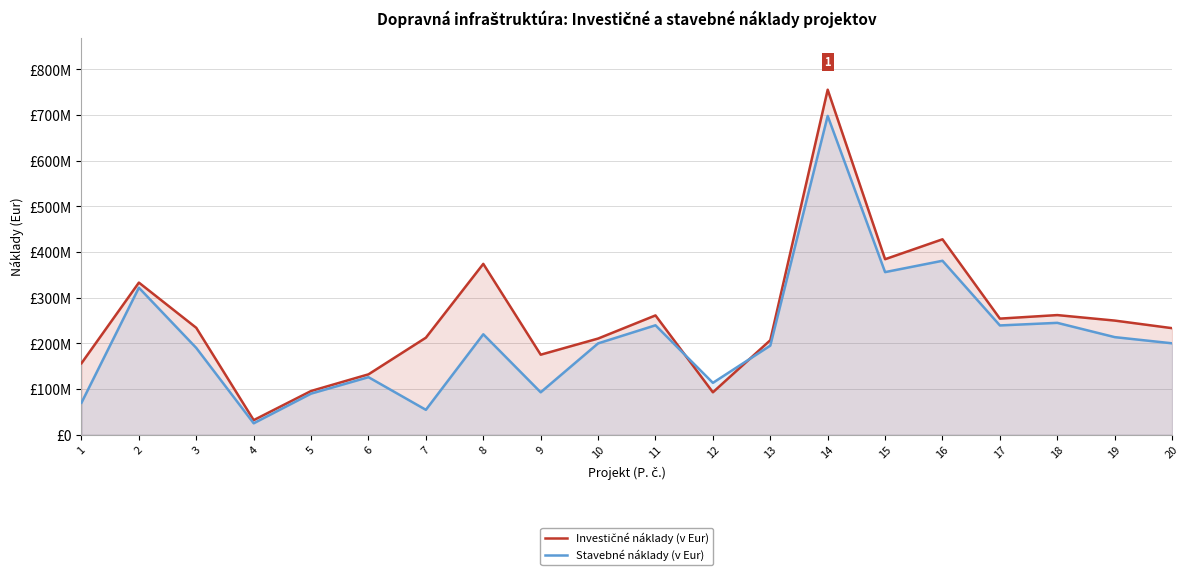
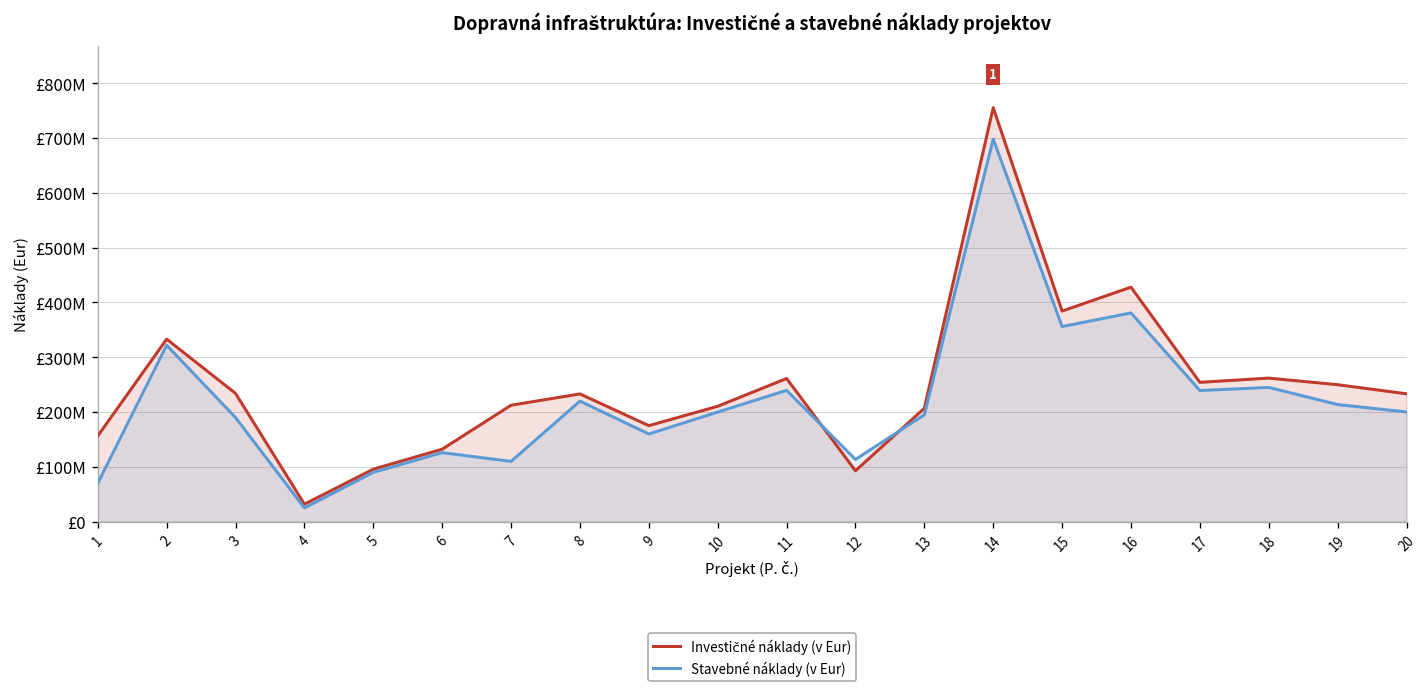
  {
    "Investičné náklady (v Eur)": {
      "1": "£160000000",
      "2": "£330000000",
      "3": "£230000000",
      "4": "£30000000",
      "5": "£100000000",
      "6": "£130000000",
      "7": "£210000000",
-     "8": "£370000000",
+     "8": "£230000000",
      "9": "£180000000",
      "10": "£210000000",
      "11": "£260000000",
      "12": "£90000000",
      "13": "£210000000",
      "15": "£380000000",
      "16": "£430000000",
      "17": "£250000000",
      "18": "£260000000",
      "19": "£250000000",
      "20": "£230000000"
    },
    "Stavebné náklady (v Eur)": {
      "1": "£70000000",
      "2": "£320000000",
      "3": "£190000000",
      "4": "£30000000",
      "5": "£90000000",
      "6": "£130000000",
-     "7": "£50000000",
+     "7": "£110000000",
      "8": "£220000000",
-     "9": "£90000000",
+     "9": "£160000000",
      "10": "£200000000",
      "11": "£240000000",
      "12": "£110000000",
      "13": "£200000000",
      "14": "£700000000",
      "15": "£360000000",
      "16": "£380000000",
      "17": "£240000000",
      "18": "£240000000",
      "19": "£210000000",
      "20": "£200000000"
    }
  }
